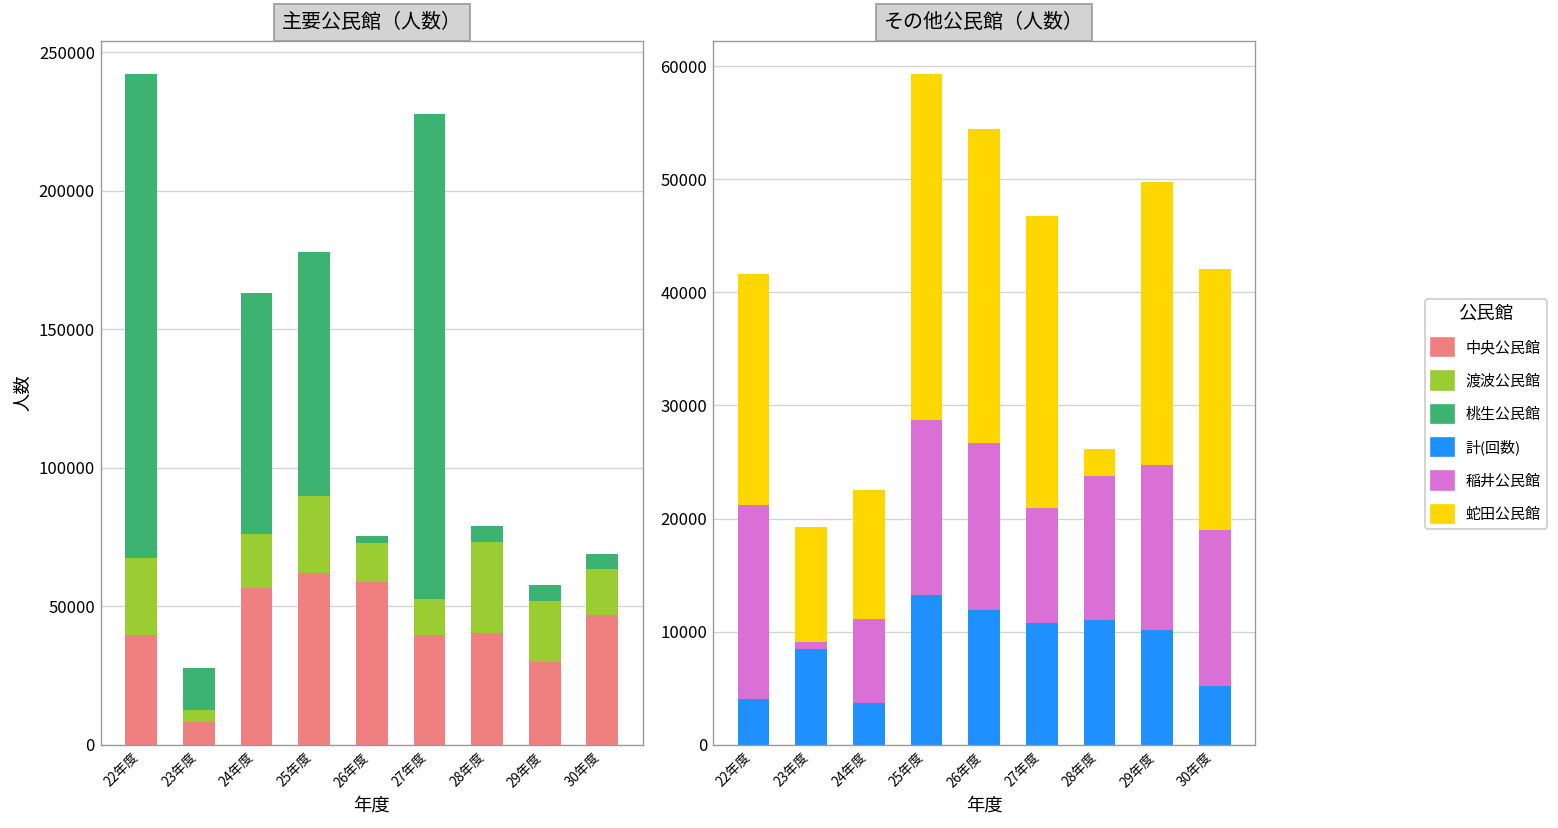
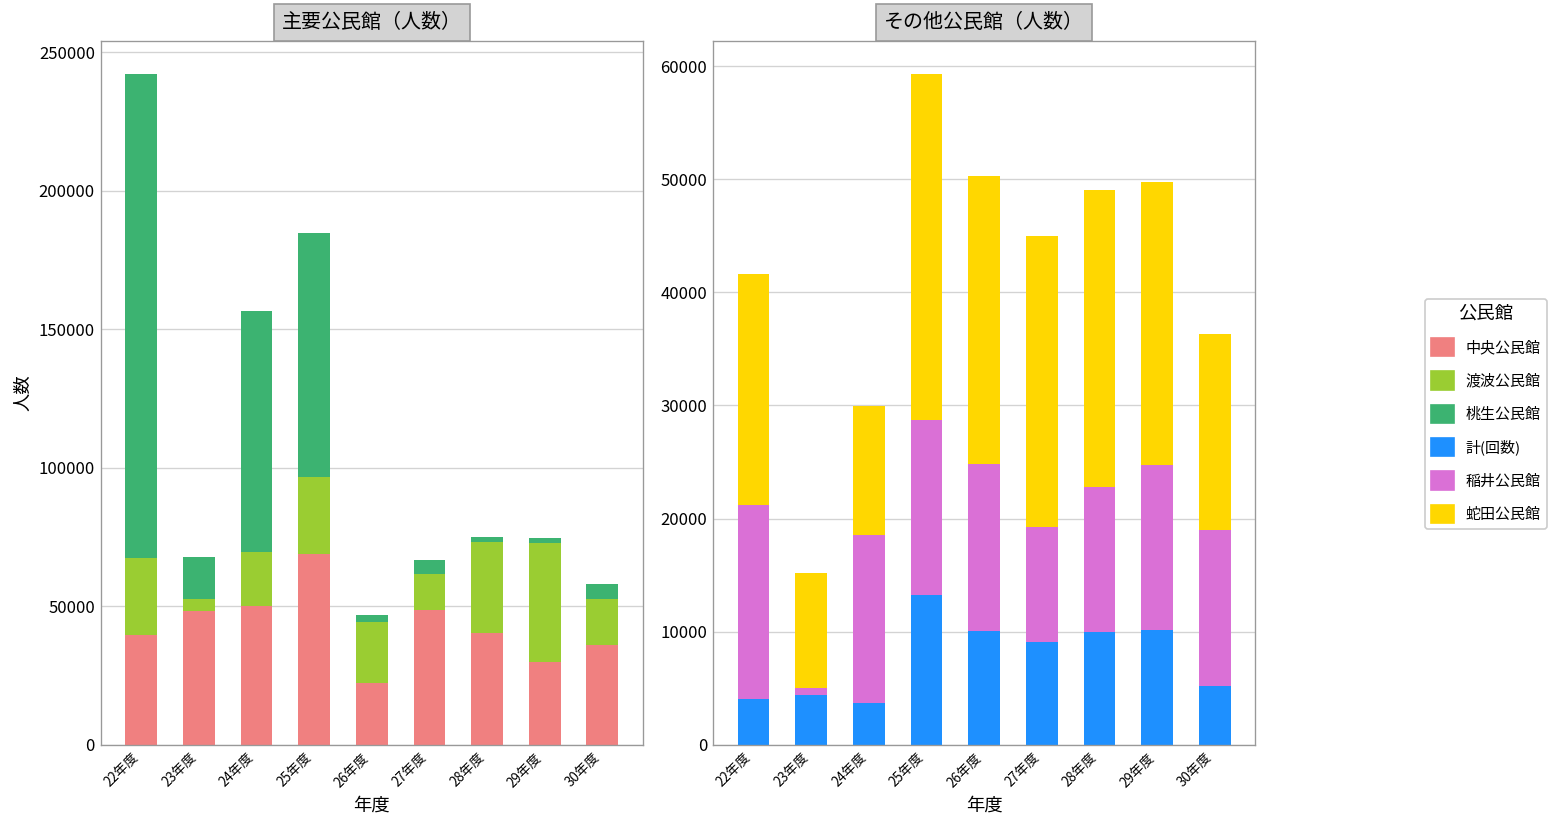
  {
    "主要公民館（人数）": {
      "中央公民館": {
        "22年度": 40000,
-       "23年度": 8000,
-       "24年度": 57000,
-       "25年度": 62000,
-       "26年度": 59000,
-       "27年度": 40000,
+       "23年度": 48000,
+       "24年度": 50000,
+       "25年度": 69000,
+       "26年度": 22000,
+       "27年度": 49000,
        "28年度": 40000,
        "29年度": 30000,
-       "30年度": 47000
+       "30年度": 36000
      },
      "渡波公民館": {
        "22年度": 28000,
        "23年度": 4000,
        "24年度": 20000,
        "25年度": 28000,
-       "26年度": 14000,
+       "26年度": 22000,
        "27年度": 13000,
        "28年度": 33000,
-       "29年度": 22000,
+       "29年度": 43000,
        "30年度": 17000
      },
      "桃生公民館": {
        "22年度": 174000,
        "23年度": 15000,
        "24年度": 87000,
        "25年度": 88000,
        "26年度": 2000,
-       "27年度": 175000,
-       "28年度": 6000,
-       "29年度": 6000,
+       "27年度": 5000,
+       "28年度": 2000,
+       "29年度": 2000,
        "30年度": 5000
      }
    },
    "その他公民館（人数）": {
      "計(回数)": {
        "22年度": 4000,
-       "23年度": 8000,
+       "23年度": 4000,
        "24年度": 4000,
        "25年度": 13000,
-       "26年度": 12000,
-       "27年度": 11000,
-       "28年度": 11000,
+       "26年度": 10000,
+       "27年度": 9000,
+       "28年度": 10000,
        "29年度": 10000,
        "30年度": 5000
      },
      "稲井公民館": {
        "22年度": 17000,
        "23年度": 1000,
-       "24年度": 7000,
+       "24年度": 15000,
        "25年度": 15000,
        "26年度": 15000,
        "27年度": 10000,
        "28年度": 13000,
        "29年度": 15000,
        "30年度": 14000
      },
      "蛇田公民館": {
        "22年度": 20000,
        "23年度": 10000,
        "24年度": 11000,
        "25年度": 31000,
-       "26年度": 28000,
+       "26年度": 26000,
        "27年度": 26000,
-       "28年度": 2000,
+       "28年度": 26000,
        "29年度": 25000,
-       "30年度": 23000
+       "30年度": 17000
      }
    }
  }
